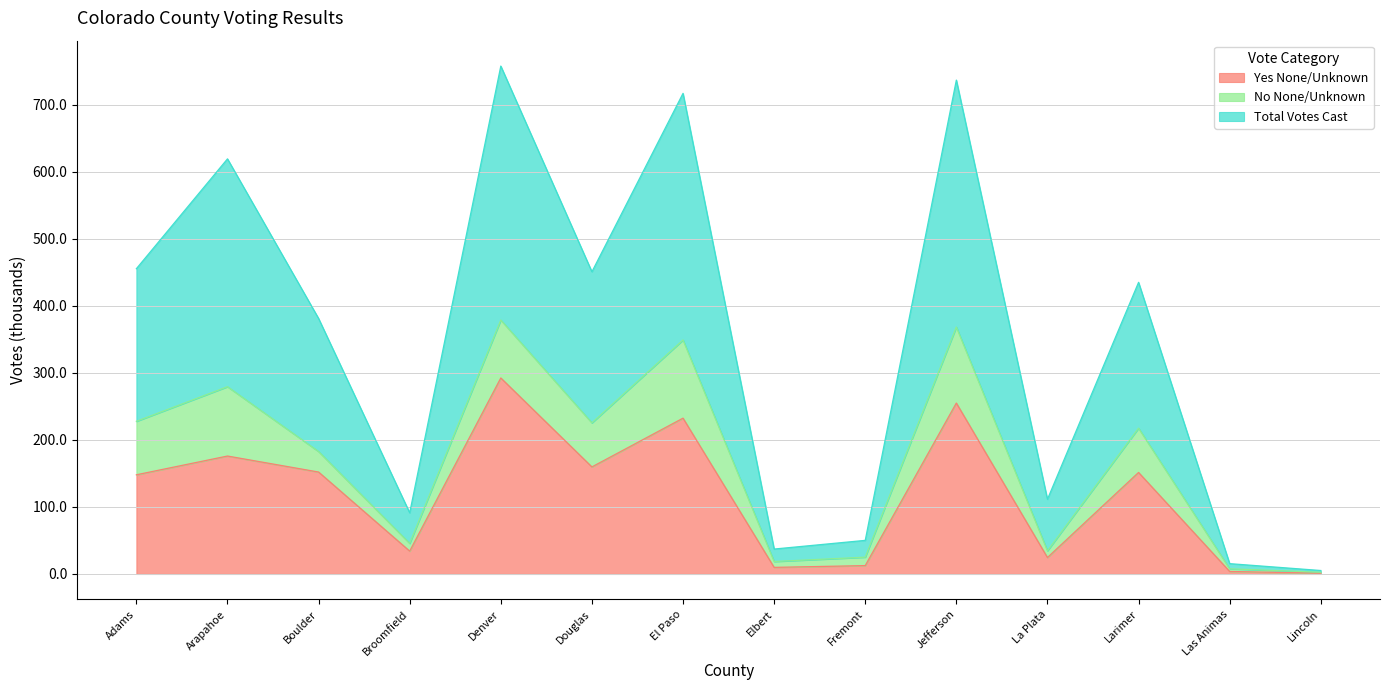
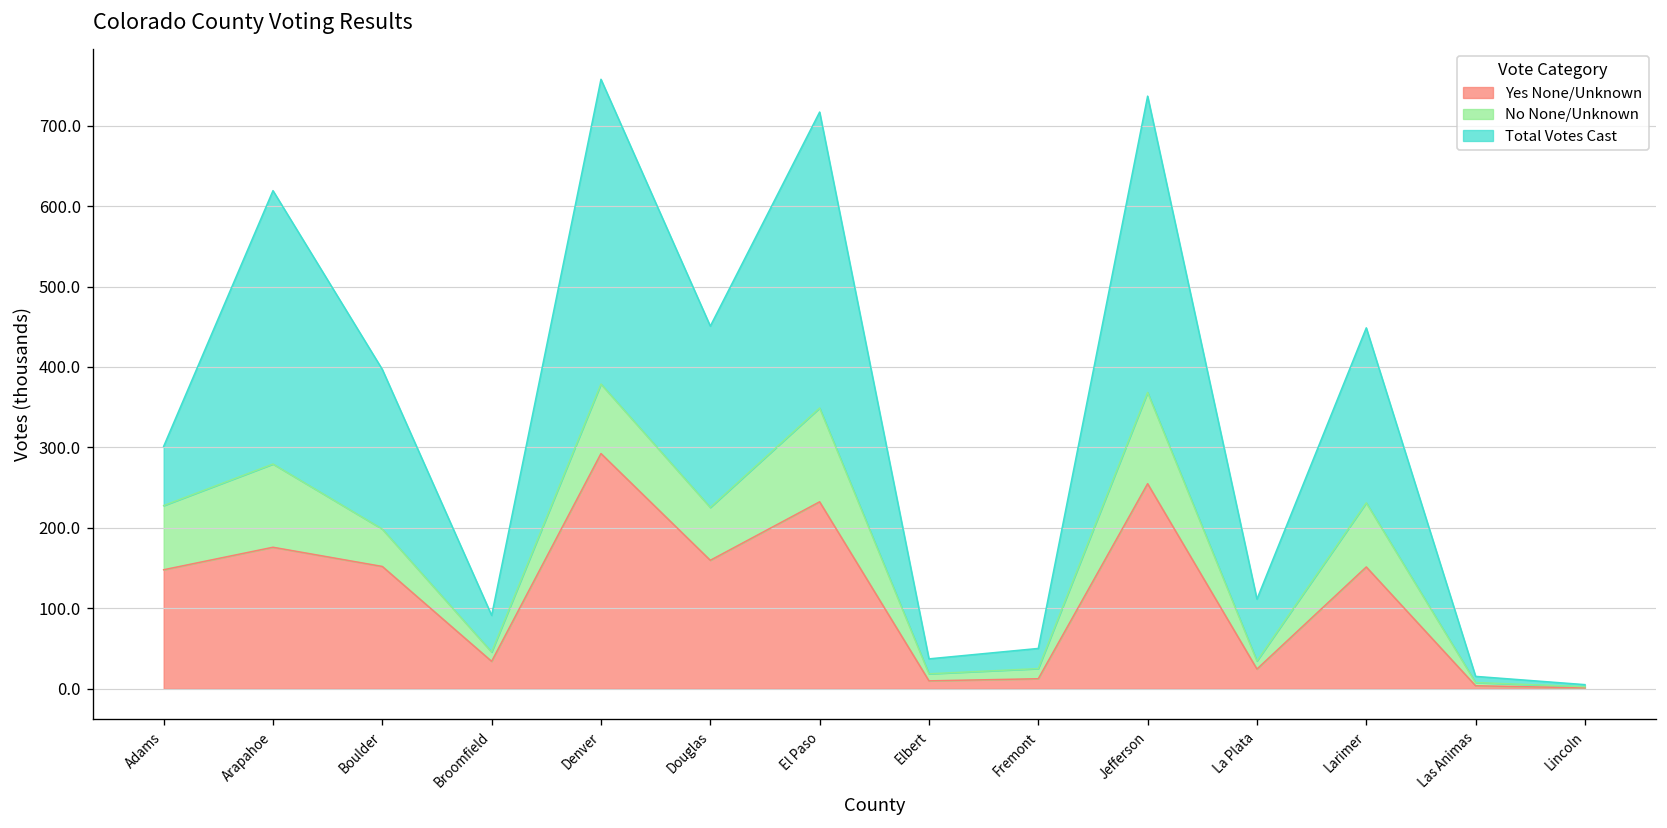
  {
    "Yes None/Unknown": {
      "Adams": 150,
      "Arapahoe": 180,
      "Boulder": 150,
      "Broomfield": 30,
      "Denver": 290,
      "Douglas": 160,
      "El Paso": 230,
      "Elbert": 10,
      "Fremont": 10,
      "Jefferson": 250,
      "La Plata": 20,
      "Larimer": 150,
      "Las Animas": 0
    },
    "No None/Unknown": {
      "Adams": 80,
      "Arapahoe": 100,
-     "Boulder": 30,
+     "Boulder": 50,
      "Broomfield": 10,
      "Denver": 90,
      "Douglas": 70,
      "El Paso": 120,
      "Elbert": 10,
      "Fremont": 10,
      "Jefferson": 110,
      "La Plata": 10,
-     "Larimer": 70,
+     "Larimer": 80,
      "Las Animas": 0
    },
    "Total Votes Cast": {
-     "Adams": 230,
+     "Adams": 70,
      "Arapahoe": 340,
      "Boulder": 200,
      "Broomfield": 50,
      "Denver": 380,
      "Douglas": 230,
      "El Paso": 370,
      "Elbert": 20,
      "Fremont": 30,
      "Jefferson": 370,
      "La Plata": 80,
      "Larimer": 220,
      "Las Animas": 10
    }
  }
